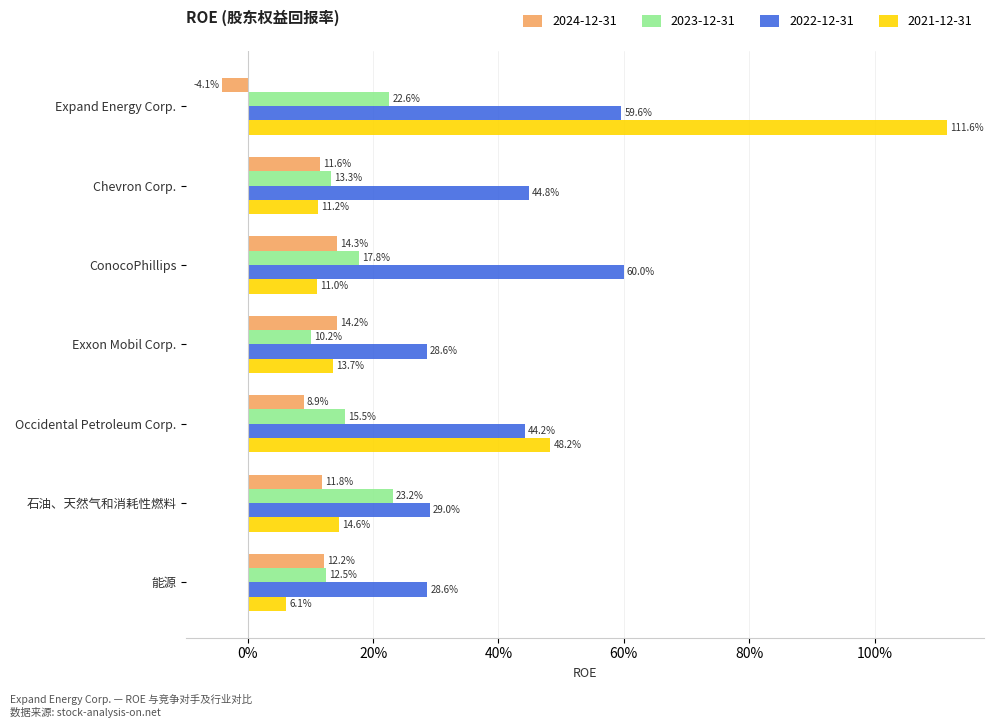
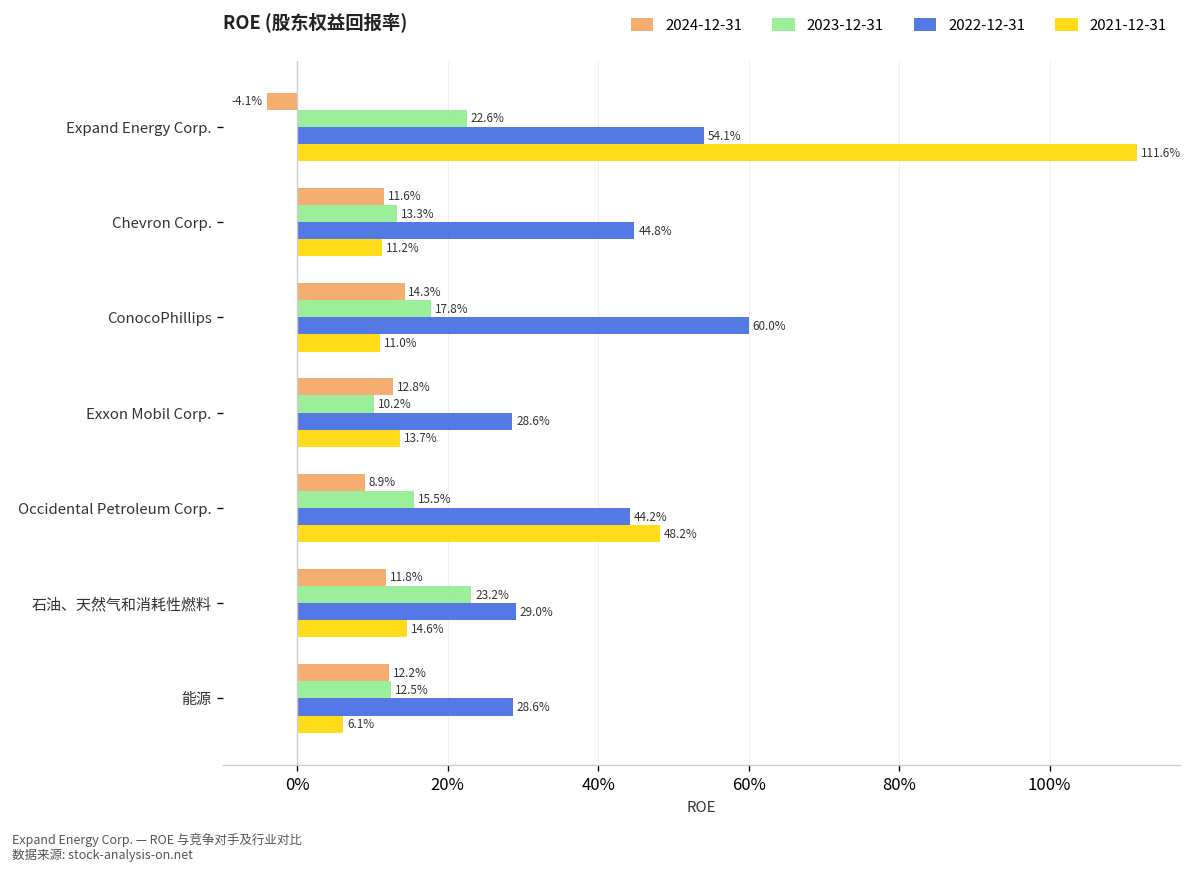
  {
    "2024-12-31": {
      "Expand Energy Corp.": "-4.1%",
      "Chevron Corp.": "11.6%",
      "ConocoPhillips": "14.3%",
-     "Exxon Mobil Corp.": "14.2%",
+     "Exxon Mobil Corp.": "12.8%",
      "Occidental Petroleum Corp.": "8.9%",
      "石油、天然气和消耗性燃料": "11.8%",
      "能源": "12.2%"
    },
    "2023-12-31": {
      "Expand Energy Corp.": "22.6%",
      "Chevron Corp.": "13.3%",
      "ConocoPhillips": "17.8%",
      "Exxon Mobil Corp.": "10.2%",
      "Occidental Petroleum Corp.": "15.5%",
      "石油、天然气和消耗性燃料": "23.2%",
      "能源": "12.5%"
    },
    "2022-12-31": {
-     "Expand Energy Corp.": "59.6%",
+     "Expand Energy Corp.": "54.1%",
      "Chevron Corp.": "44.8%",
      "ConocoPhillips": "60.0%",
      "Exxon Mobil Corp.": "28.6%",
      "Occidental Petroleum Corp.": "44.2%",
      "石油、天然气和消耗性燃料": "29.0%",
      "能源": "28.6%"
    },
    "2021-12-31": {
      "Expand Energy Corp.": "111.6%",
      "Chevron Corp.": "11.2%",
      "ConocoPhillips": "11.0%",
      "Exxon Mobil Corp.": "13.7%",
      "Occidental Petroleum Corp.": "48.2%",
      "石油、天然气和消耗性燃料": "14.6%",
      "能源": "6.1%"
    }
  }
